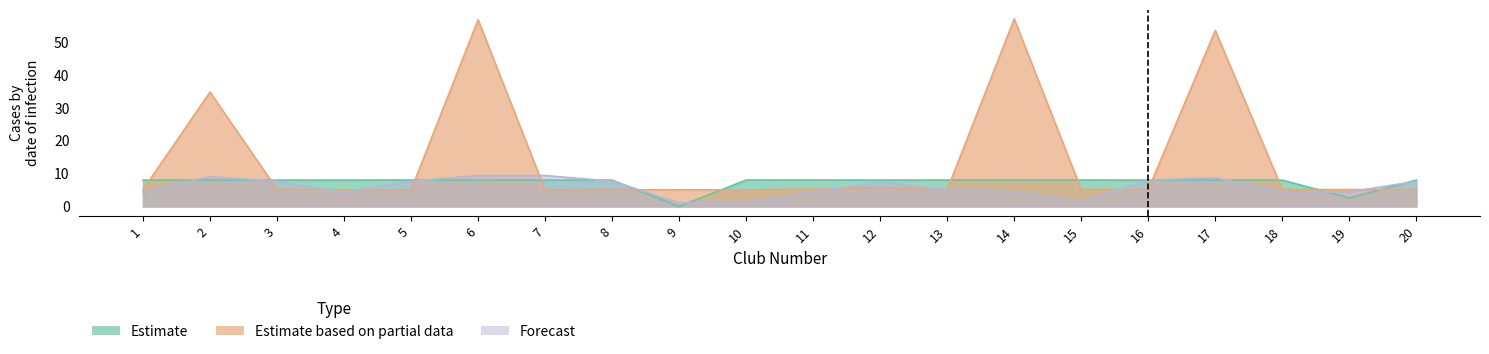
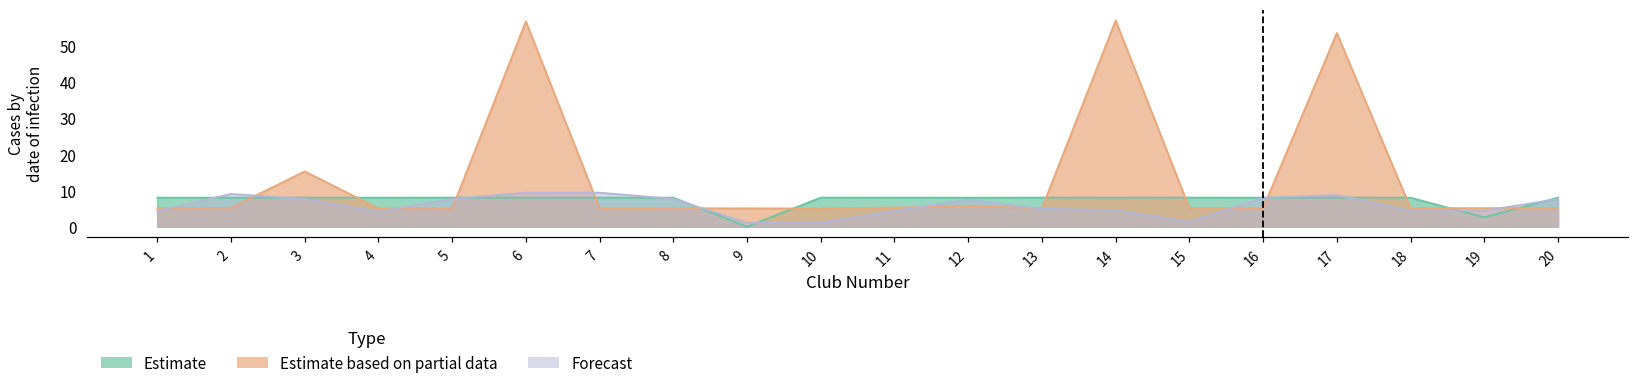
  {
    "Estimate": {
      "1": 8,
      "2": 8,
      "4": 8,
      "6": 8,
      "7": 8,
      "9": 0,
      "10": 8,
      "11": 8,
      "13": 8,
      "14": 8,
      "15": 8,
      "18": 8,
      "19": 3
    },
    "Estimate based on partial data": {
-     "2": 35,
-     "3": 5,
+     "2": 5,
+     "3": 15,
      "4": 5,
      "5": 5,
      "6": 57,
      "7": 5,
      "8": 5,
      "9": 5,
      "10": 5,
      "11": 5,
      "12": 6,
      "14": 57,
      "15": 5,
      "16": 5,
      "17": 53,
      "20": 5
    },
    "Forecast": {
      "2": 9,
      "4": 4,
      "6": 9,
      "7": 9,
      "9": 1,
      "10": 1,
      "11": 4,
      "14": 5,
      "15": 1
    }
  }
